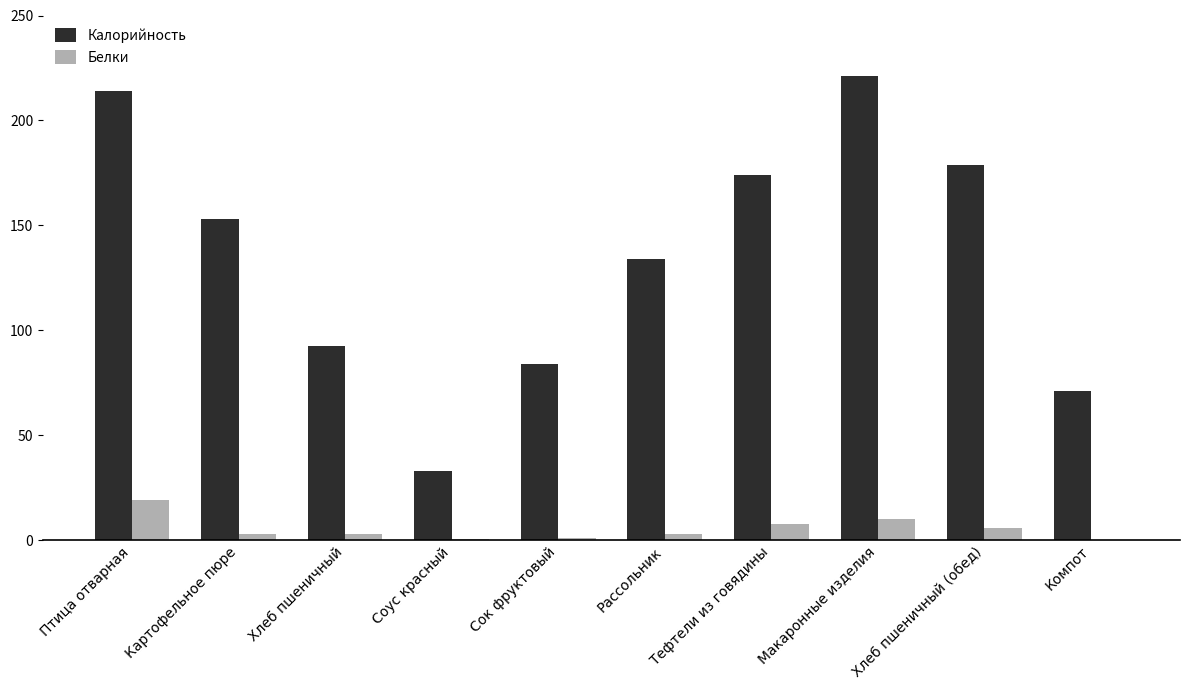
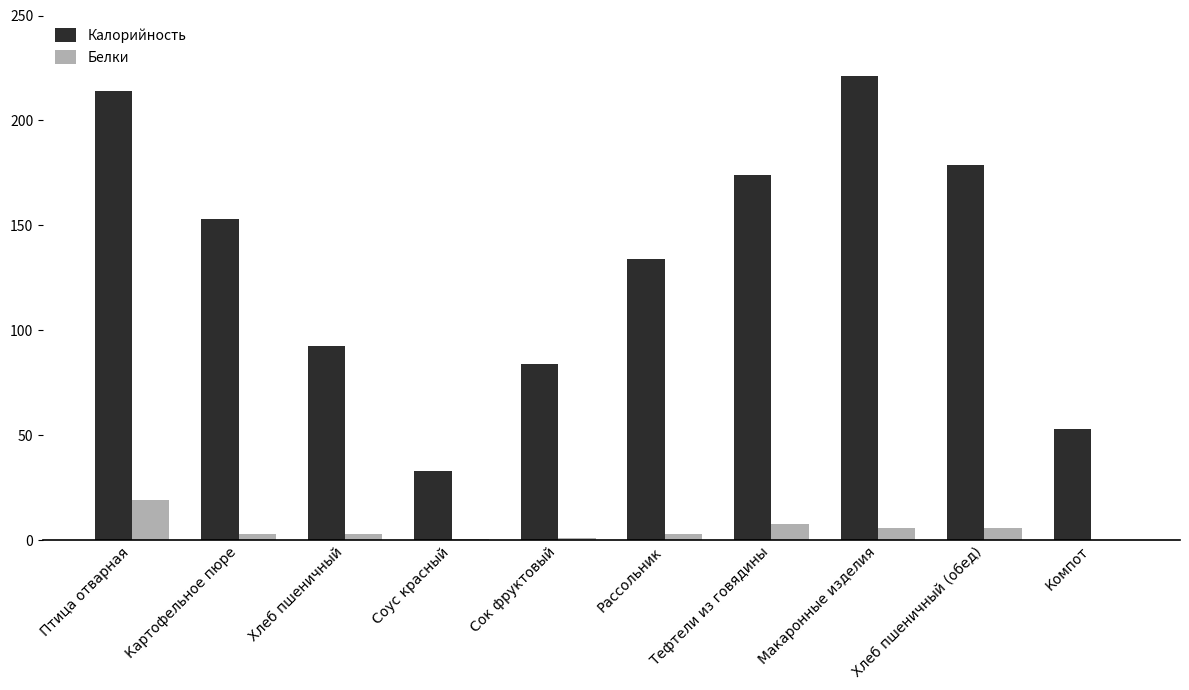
  {
    "Калорийность": {
      "Птица отварная": 214,
      "Картофельное пюре": 153,
      "Хлеб пшеничный": 92,
      "Соус красный": 33,
      "Сок фруктовый": 84,
      "Рассольник": 134,
      "Тефтели из говядины": 174,
      "Макаронные изделия": 221,
      "Хлеб пшеничный (обед)": 179,
-     "Компот": 71
+     "Компот": 53
    },
    "Белки": {
      "Птица отварная": 19,
      "Картофельное пюре": 3,
      "Хлеб пшеничный": 3,
      "Рассольник": 3,
      "Тефтели из говядины": 8,
-     "Макаронные изделия": 10,
+     "Макаронные изделия": 6,
      "Хлеб пшеничный (обед)": 6
    }
  }
